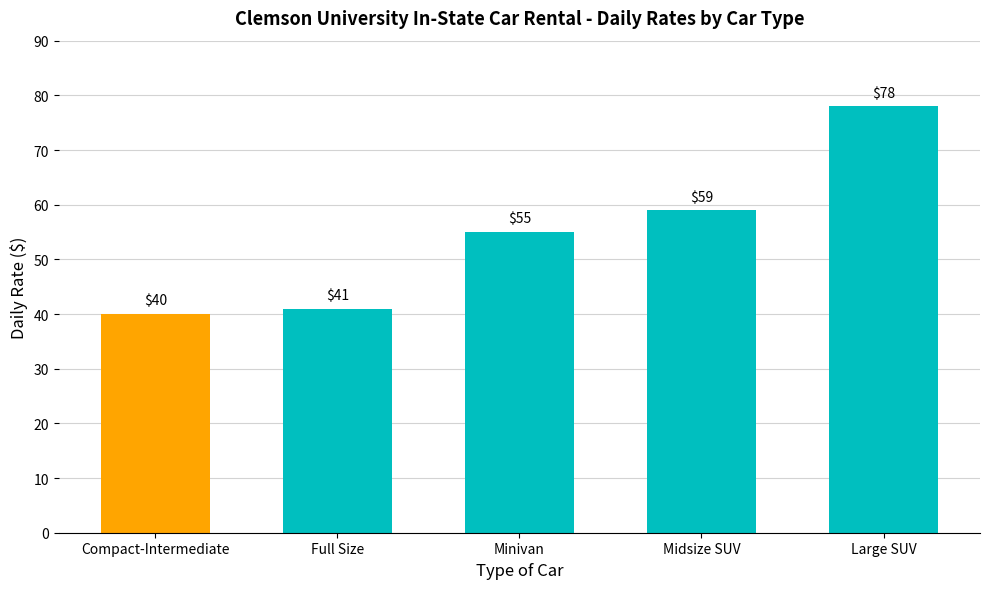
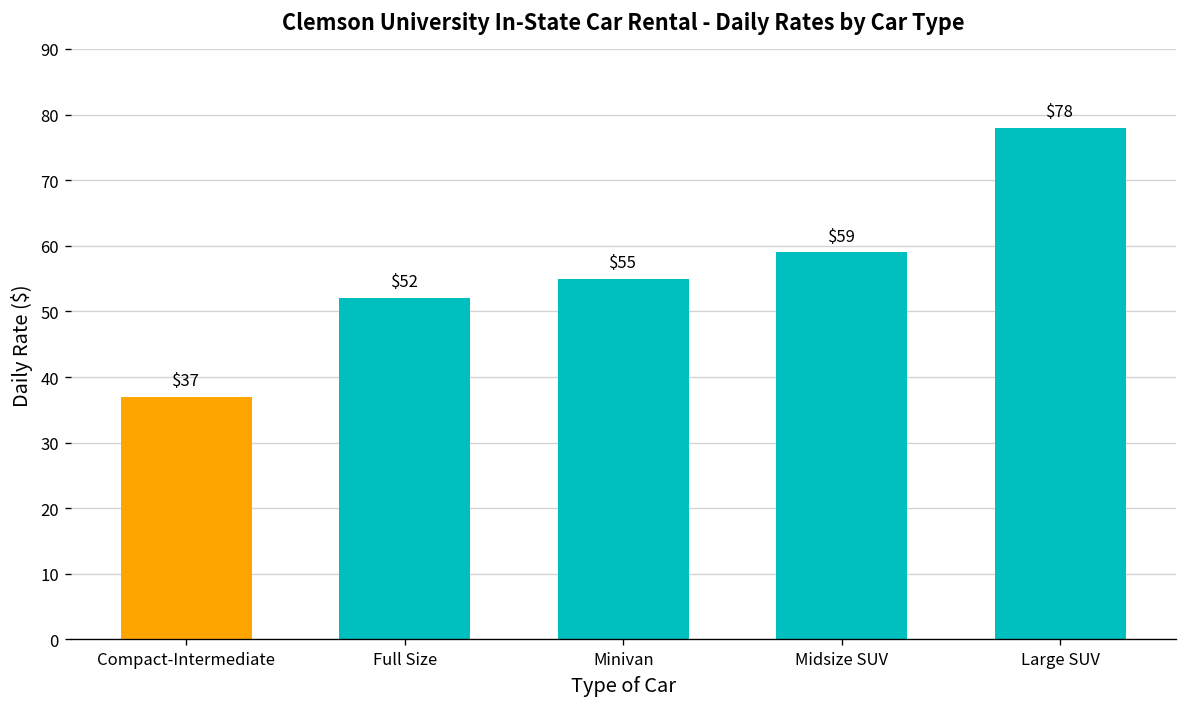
  {
-   "Compact-Intermediate": "$40",
-   "Full Size": "$41",
+   "Compact-Intermediate": "$37",
+   "Full Size": "$52",
    "Minivan": "$55",
    "Midsize SUV": "$59",
    "Large SUV": "$78"
  }
